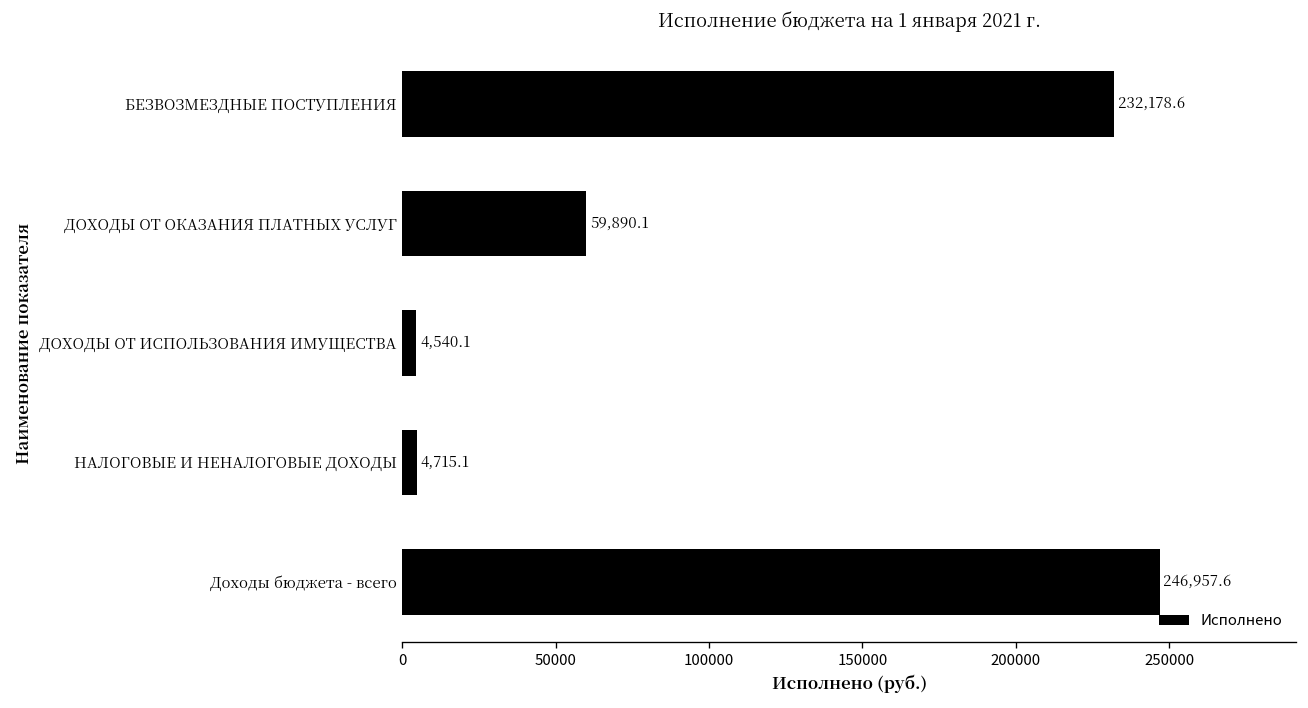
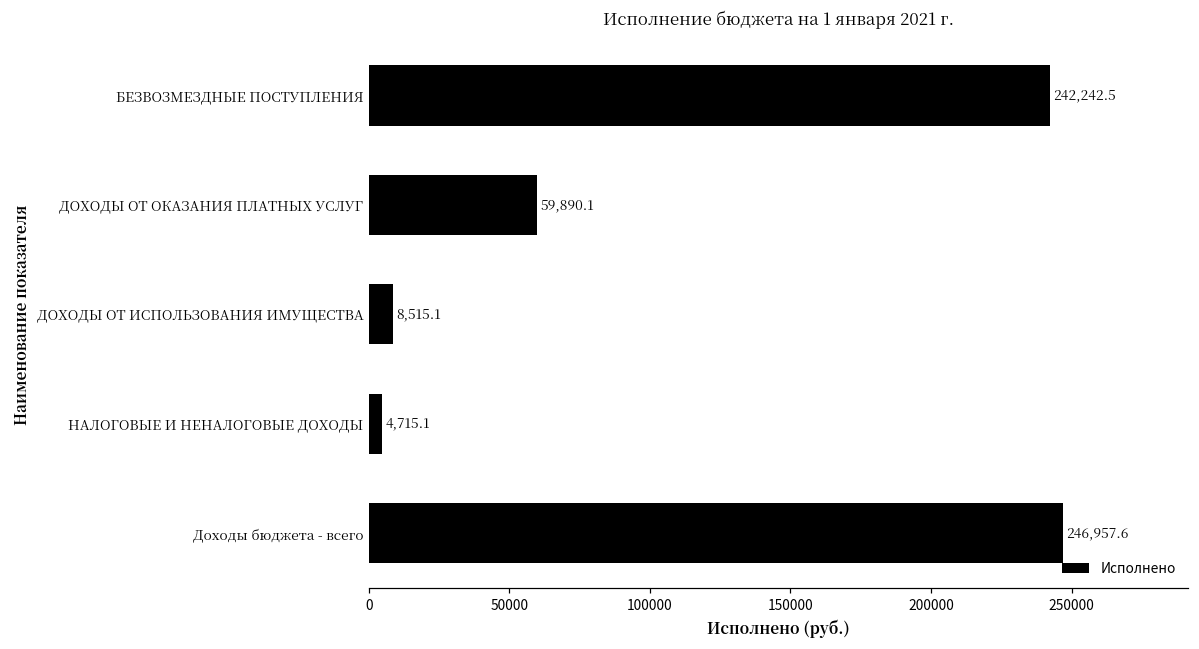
  {
-   "БЕЗВОЗМЕЗДНЫЕ ПОСТУПЛЕНИЯ": "232,178.6",
+   "БЕЗВОЗМЕЗДНЫЕ ПОСТУПЛЕНИЯ": "242,242.5",
    "ДОХОДЫ ОТ ОКАЗАНИЯ ПЛАТНЫХ УСЛУГ": "59,890.1",
-   "ДОХОДЫ ОТ ИСПОЛЬЗОВАНИЯ ИМУЩЕСТВА": "4,540.1",
+   "ДОХОДЫ ОТ ИСПОЛЬЗОВАНИЯ ИМУЩЕСТВА": "8,515.1",
    "НАЛОГОВЫЕ И НЕНАЛОГОВЫЕ ДОХОДЫ": "4,715.1",
    "Доходы бюджета - всего": "246,957.6"
  }
